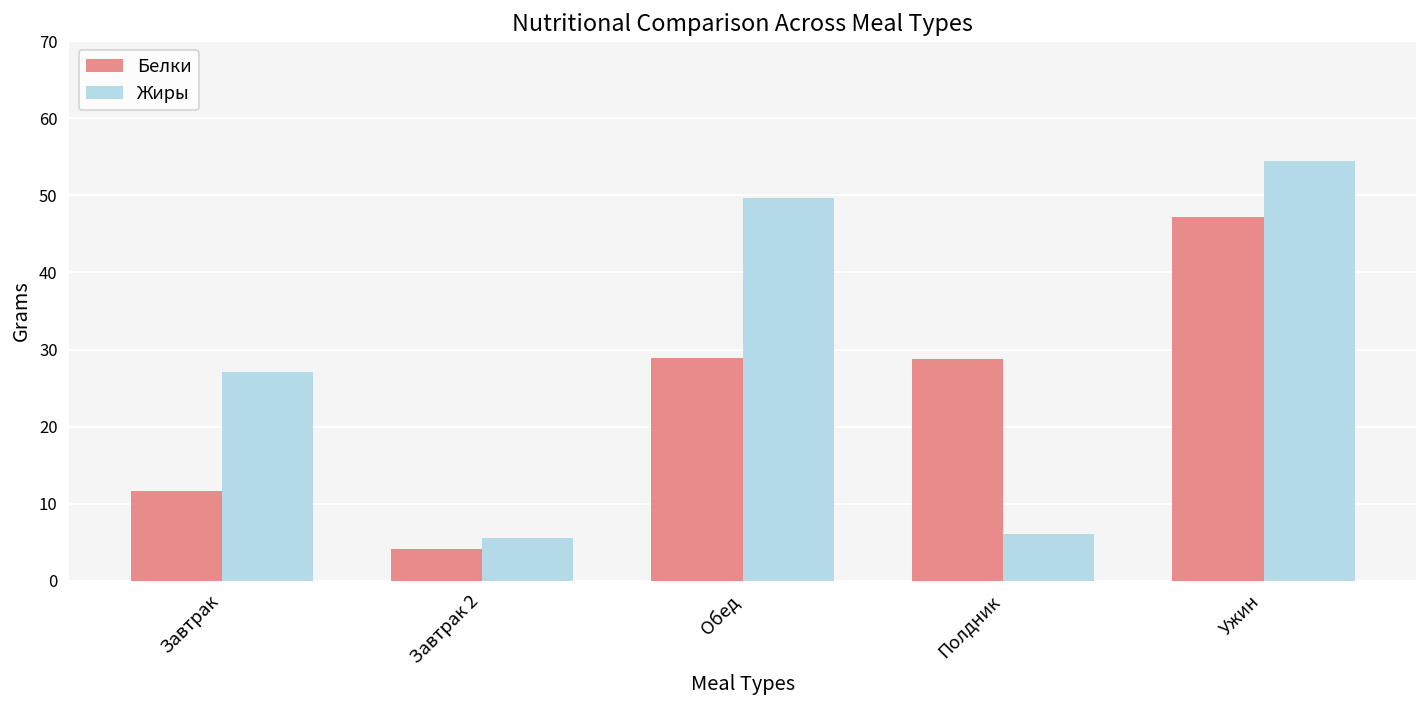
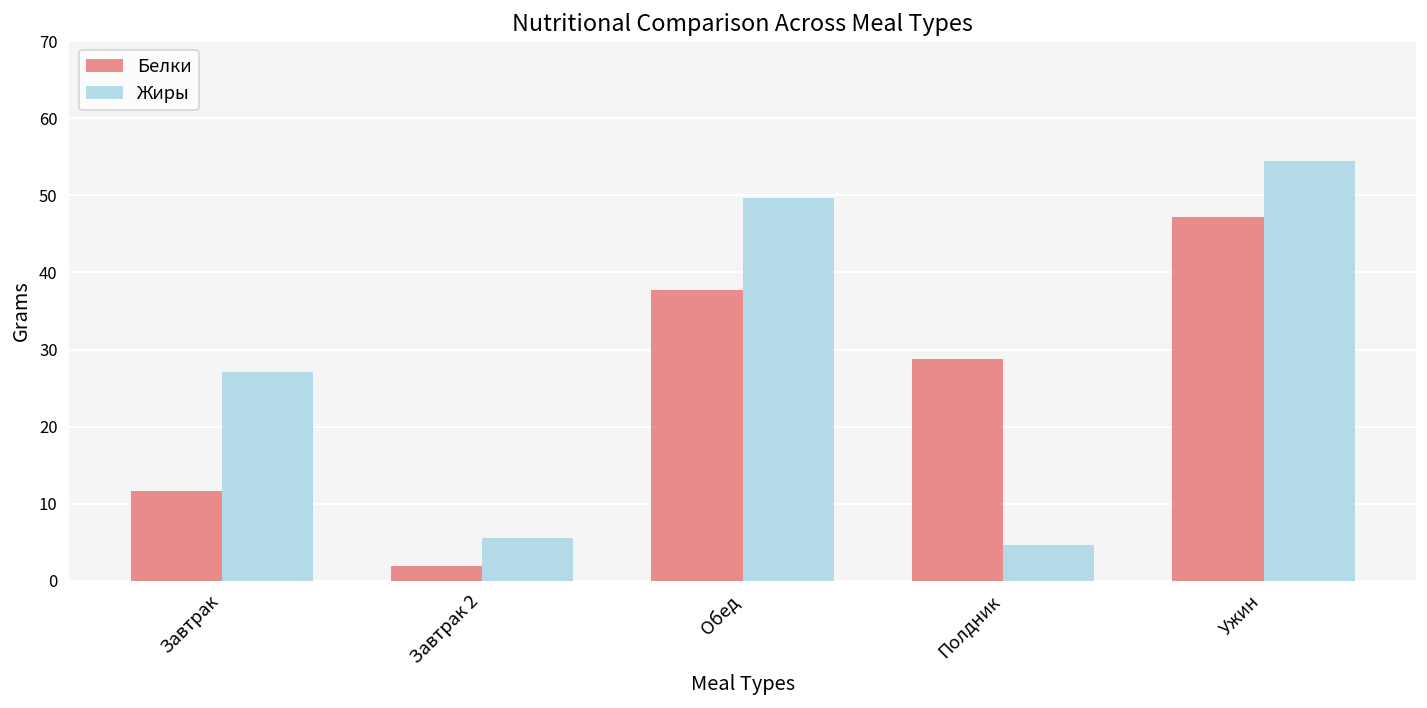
  {
    "Белки": {
      "Завтрак": 12,
-     "Завтрак 2": 4,
-     "Обед": 29,
+     "Завтрак 2": 2,
+     "Обед": 38,
      "Полдник": 29,
      "Ужин": 47
    },
    "Жиры": {
      "Завтрак": 27,
      "Завтрак 2": 6,
      "Обед": 50,
-     "Полдник": 6,
+     "Полдник": 5,
      "Ужин": 54
    }
  }
